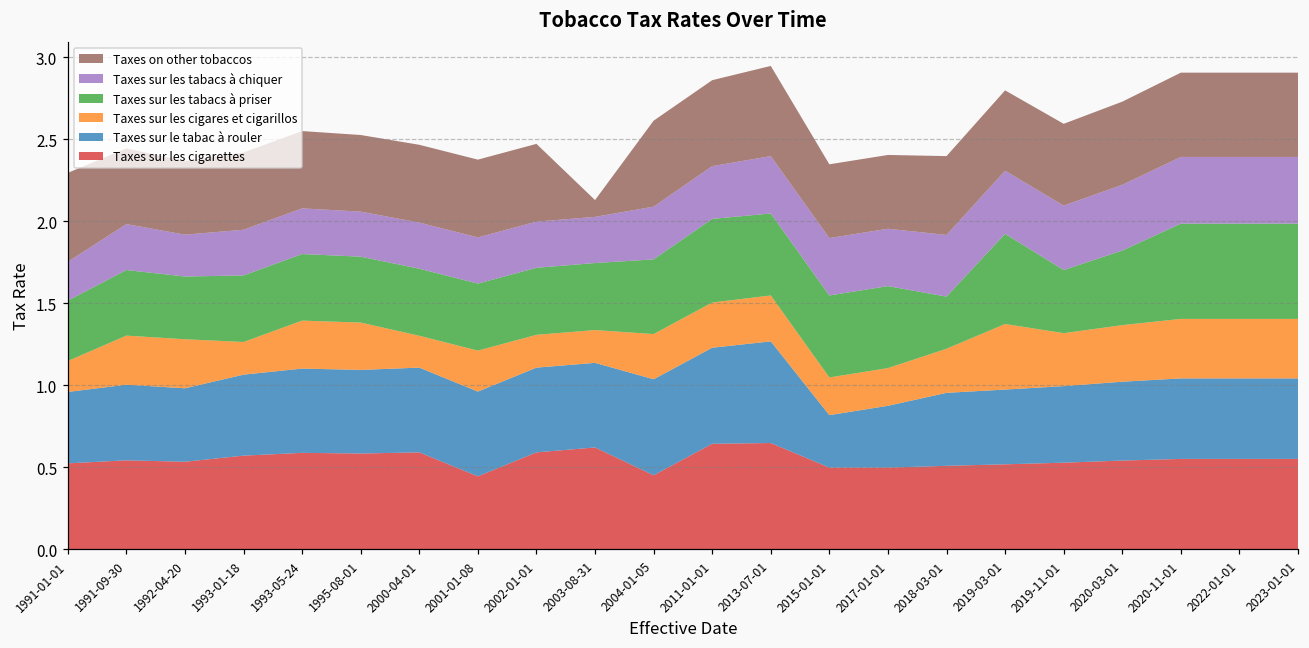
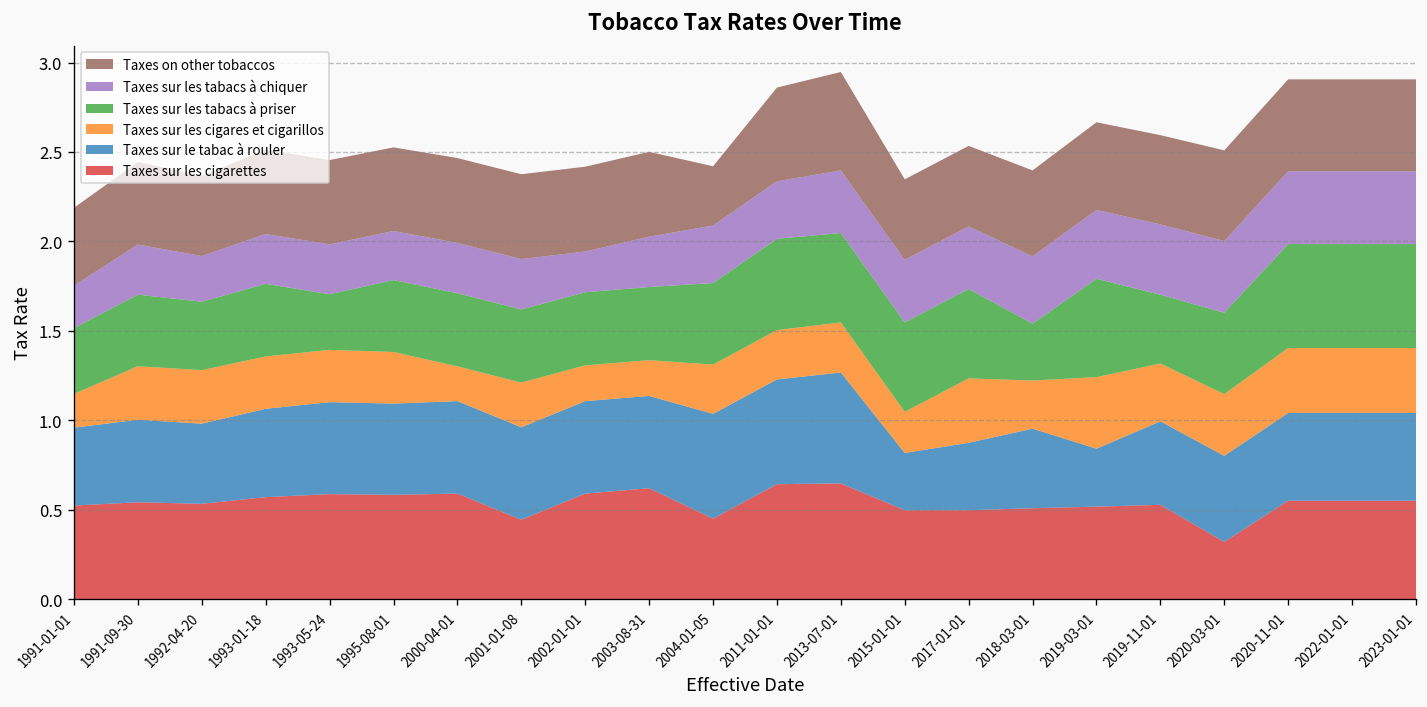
  {
    "Taxes sur les cigarettes": {
      "1991-01-01": 0.52,
      "1991-09-30": 0.54,
      "1992-04-20": 0.53,
      "1993-01-18": 0.57,
      "1993-05-24": 0.59,
      "1995-08-01": 0.58,
      "2000-04-01": 0.59,
      "2001-01-08": 0.44,
      "2002-01-01": 0.59,
      "2003-08-31": 0.62,
      "2004-01-05": 0.45,
      "2011-01-01": 0.64,
      "2013-07-01": 0.65,
      "2015-01-01": 0.50,
      "2017-01-01": 0.50,
      "2018-03-01": 0.51,
      "2019-03-01": 0.52,
      "2019-11-01": 0.53,
-     "2020-03-01": 0.54,
+     "2020-03-01": 0.32,
      "2020-11-01": 0.55,
      "2022-01-01": 0.55,
      "2023-01-01": 0.55
    },
    "Taxes sur le tabac à rouler": {
      "1991-01-01": 0.44,
      "1991-09-30": 0.46,
      "1992-04-20": 0.45,
      "1993-01-18": 0.49,
      "1993-05-24": 0.51,
      "1995-08-01": 0.51,
      "2000-04-01": 0.52,
      "2001-01-08": 0.52,
      "2002-01-01": 0.52,
      "2003-08-31": 0.52,
      "2004-01-05": 0.59,
      "2011-01-01": 0.59,
      "2013-07-01": 0.62,
      "2015-01-01": 0.32,
      "2017-01-01": 0.38,
      "2018-03-01": 0.45,
-     "2019-03-01": 0.46,
+     "2019-03-01": 0.32,
      "2019-11-01": 0.47,
      "2020-03-01": 0.48,
      "2020-11-01": 0.49,
      "2022-01-01": 0.49,
      "2023-01-01": 0.49
    },
    "Taxes sur les cigares et cigarillos": {
      "1991-01-01": 0.19,
      "1991-09-30": 0.30,
      "1992-04-20": 0.30,
-     "1993-01-18": 0.20,
+     "1993-01-18": 0.29,
      "1993-05-24": 0.29,
      "1995-08-01": 0.29,
      "2000-04-01": 0.19,
      "2001-01-08": 0.25,
      "2002-01-01": 0.20,
      "2003-08-31": 0.20,
      "2004-01-05": 0.28,
      "2011-01-01": 0.28,
      "2013-07-01": 0.28,
      "2015-01-01": 0.23,
-     "2017-01-01": 0.23,
+     "2017-01-01": 0.36,
      "2018-03-01": 0.27,
      "2019-03-01": 0.40,
      "2019-11-01": 0.32,
      "2020-03-01": 0.35,
      "2020-11-01": 0.36,
      "2022-01-01": 0.36,
      "2023-01-01": 0.36
    },
    "Taxes sur les tabacs à priser": {
      "1991-01-01": 0.37,
      "1991-09-30": 0.40,
      "1992-04-20": 0.38,
      "1993-01-18": 0.41,
-     "1993-05-24": 0.41,
+     "1993-05-24": 0.31,
      "1995-08-01": 0.40,
      "2000-04-01": 0.41,
      "2001-01-08": 0.41,
      "2002-01-01": 0.41,
      "2003-08-31": 0.41,
      "2004-01-05": 0.46,
      "2011-01-01": 0.51,
      "2013-07-01": 0.50,
      "2015-01-01": 0.50,
      "2017-01-01": 0.50,
      "2018-03-01": 0.32,
      "2019-03-01": 0.55,
      "2019-11-01": 0.39,
      "2020-03-01": 0.46,
      "2020-11-01": 0.58,
      "2022-01-01": 0.58,
      "2023-01-01": 0.58
    },
    "Taxes sur les tabacs à chiquer": {
      "1991-01-01": 0.24,
      "1991-09-30": 0.28,
      "1992-04-20": 0.26,
      "1993-01-18": 0.28,
      "1993-05-24": 0.28,
      "1995-08-01": 0.27,
      "2000-04-01": 0.28,
      "2001-01-08": 0.28,
-     "2002-01-01": 0.28,
+     "2002-01-01": 0.23,
      "2003-08-31": 0.28,
      "2004-01-05": 0.32,
      "2011-01-01": 0.32,
      "2013-07-01": 0.35,
      "2015-01-01": 0.35,
      "2017-01-01": 0.35,
      "2018-03-01": 0.38,
      "2019-03-01": 0.39,
      "2019-11-01": 0.39,
      "2020-03-01": 0.40,
      "2020-11-01": 0.41,
      "2022-01-01": 0.41,
      "2023-01-01": 0.41
    },
    "Taxes on other tobaccos": {
-     "1991-01-01": 0.54,
+     "1991-01-01": 0.44,
      "1992-04-20": 0.45,
      "1995-08-01": 0.47,
      "2000-04-01": 0.47,
      "2001-01-08": 0.47,
      "2002-01-01": 0.47,
-     "2003-08-31": 0.10,
-     "2004-01-05": 0.52,
+     "2003-08-31": 0.47,
+     "2004-01-05": 0.33,
      "2011-01-01": 0.52,
      "2013-07-01": 0.55,
      "2015-01-01": 0.45,
      "2017-01-01": 0.45,
      "2018-03-01": 0.48,
      "2019-03-01": 0.49,
      "2019-11-01": 0.50,
      "2020-03-01": 0.51,
      "2020-11-01": 0.51,
      "2022-01-01": 0.51,
      "2023-01-01": 0.51
    }
  }
